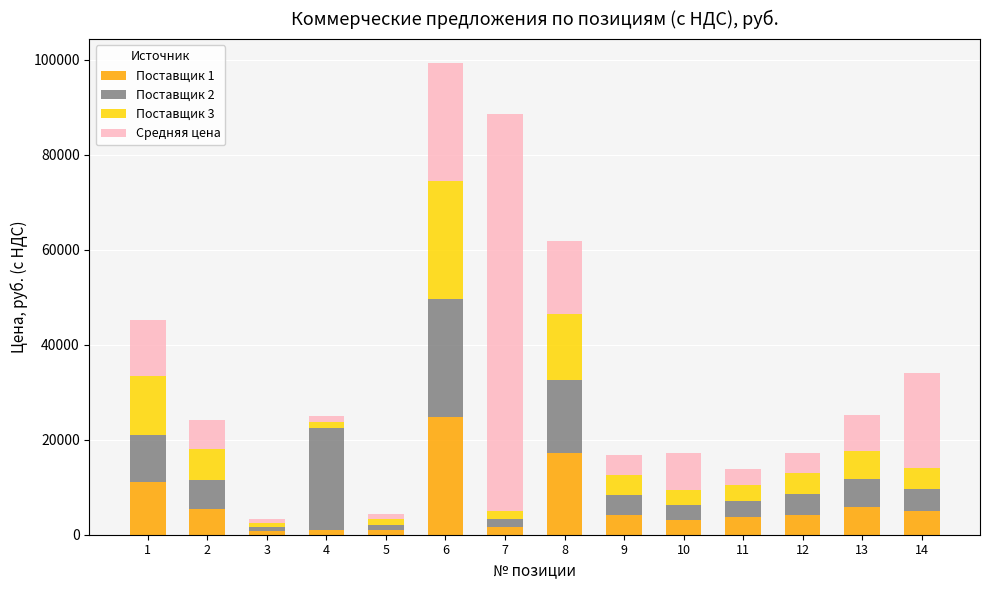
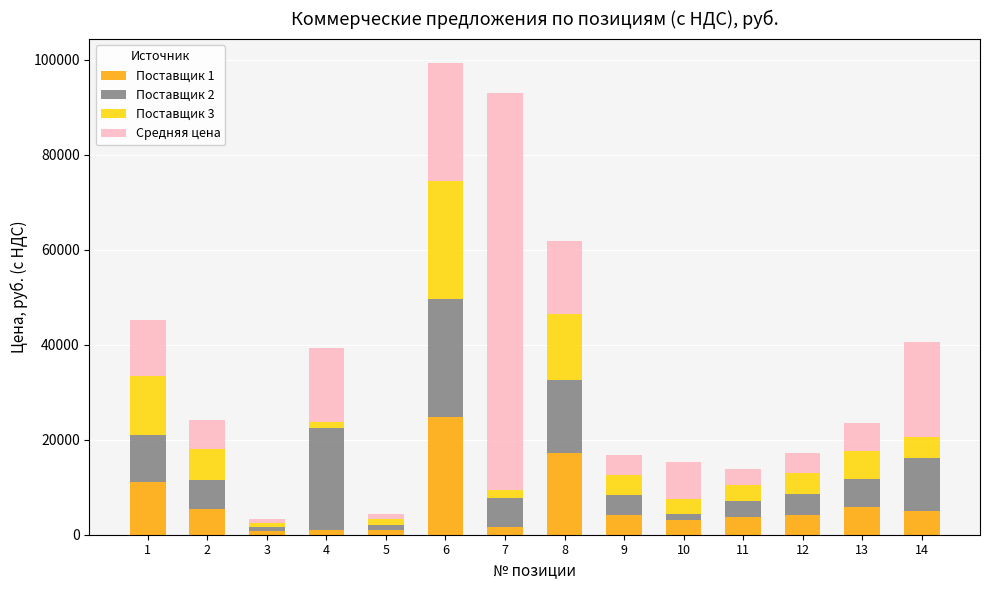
  {
    "Поставщик 2": {
      "1": 10000,
      "2": 6000,
      "3": 1000,
      "4": 21000,
      "5": 1000,
      "6": 25000,
-     "7": 2000,
+     "7": 6000,
      "8": 15000,
      "9": 4000,
-     "10": 3000,
+     "10": 1000,
      "11": 3000,
      "12": 4000,
      "13": 6000,
-     "14": 5000
+     "14": 11000
    },
    "Средняя цена": {
      "1": 12000,
      "2": 6000,
      "3": 1000,
-     "4": 1000,
+     "4": 16000,
      "5": 1000,
      "6": 25000,
      "7": 84000,
      "8": 15000,
      "9": 4000,
      "10": 8000,
      "11": 3000,
      "12": 4000,
-     "13": 8000,
+     "13": 6000,
      "14": 20000
    }
  }
